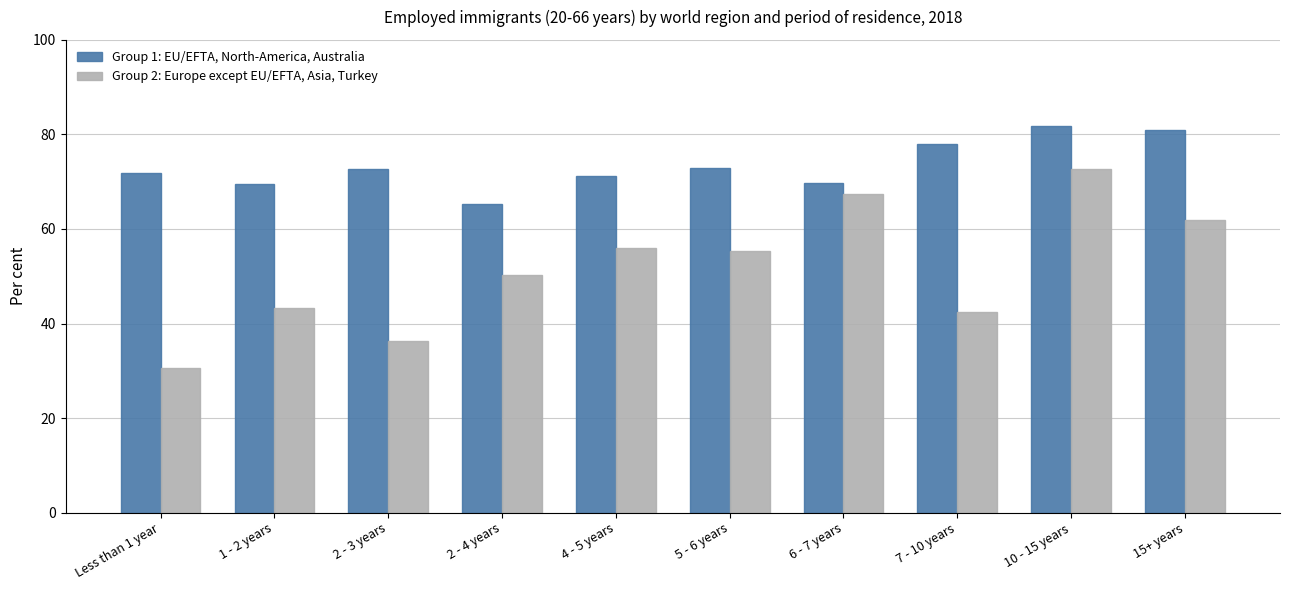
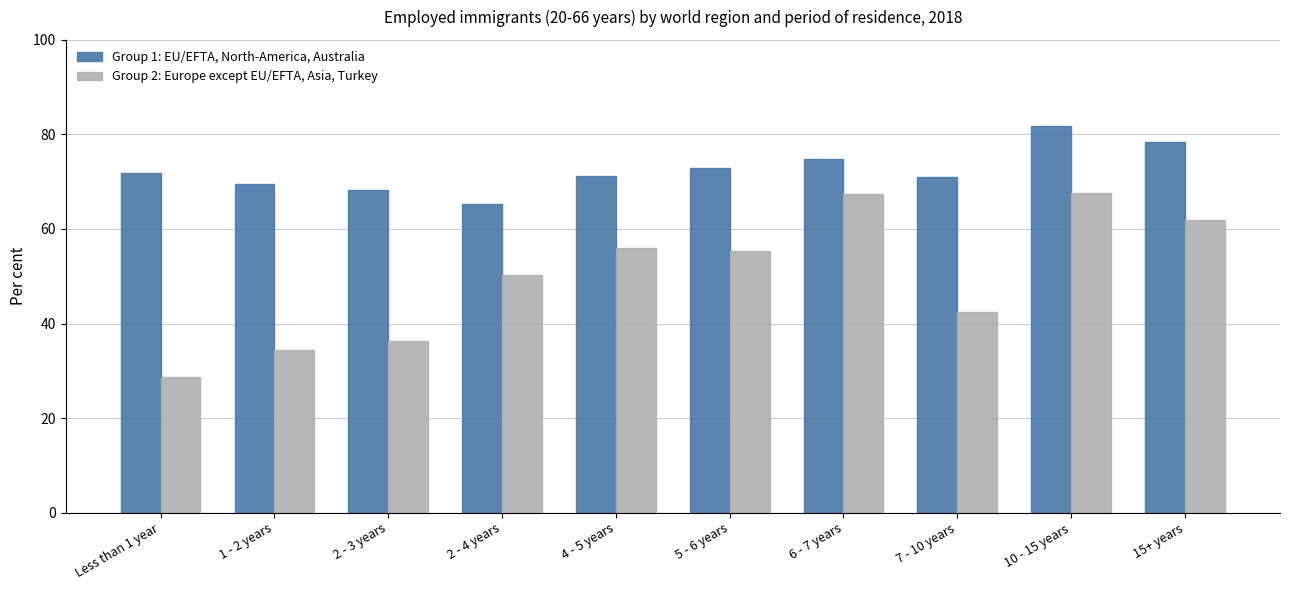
  {
    "Group 1: EU/EFTA, North-America, Australia": {
      "Less than 1 year": 72,
      "1 - 2 years": 70,
-     "2 - 3 years": 73,
+     "2 - 3 years": 68,
      "2 - 4 years": 65,
      "4 - 5 years": 71,
      "5 - 6 years": 73,
-     "6 - 7 years": 70,
-     "7 - 10 years": 78,
+     "6 - 7 years": 75,
+     "7 - 10 years": 71,
      "10 - 15 years": 82,
-     "15+ years": 81
+     "15+ years": 78
    },
    "Group 2: Europe except EU/EFTA, Asia, Turkey": {
-     "Less than 1 year": 31,
-     "1 - 2 years": 43,
+     "Less than 1 year": 29,
+     "1 - 2 years": 35,
      "2 - 3 years": 36,
      "2 - 4 years": 50,
      "4 - 5 years": 56,
      "5 - 6 years": 55,
      "6 - 7 years": 67,
      "7 - 10 years": 42,
-     "10 - 15 years": 73,
+     "10 - 15 years": 68,
      "15+ years": 62
    }
  }
